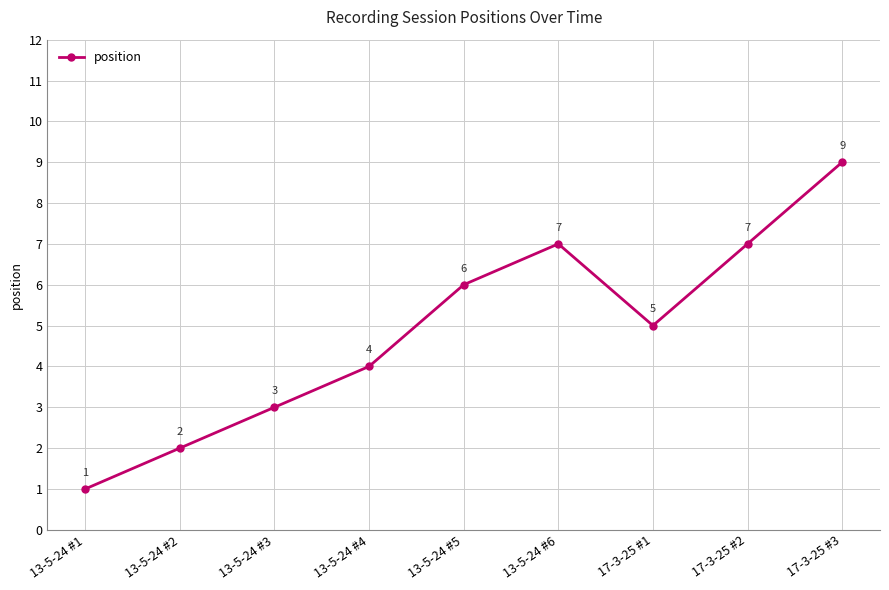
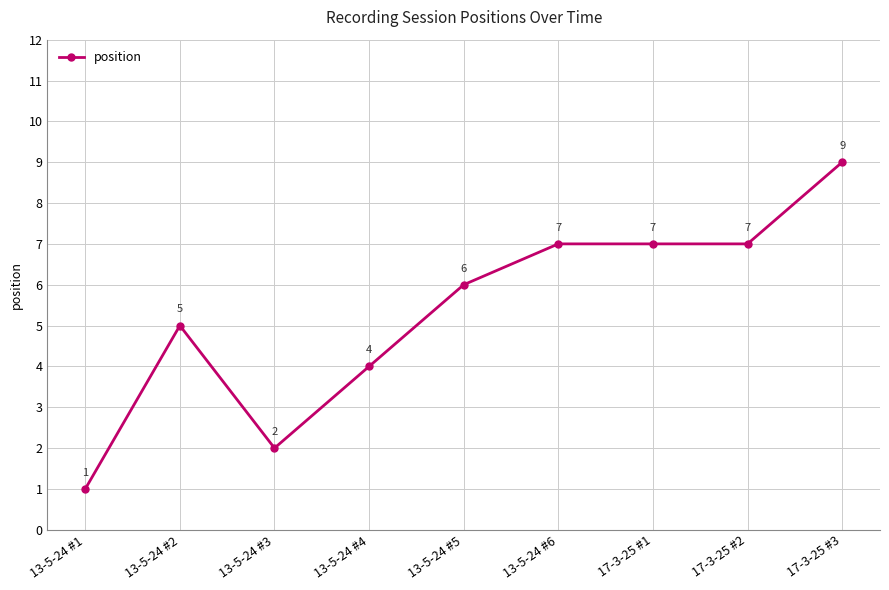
  {
    "13-5-24 #1": 1,
-   "13-5-24 #2": 2,
-   "13-5-24 #3": 3,
+   "13-5-24 #2": 5,
+   "13-5-24 #3": 2,
    "13-5-24 #4": 4,
    "13-5-24 #5": 6,
    "13-5-24 #6": 7,
-   "17-3-25 #1": 5,
+   "17-3-25 #1": 7,
    "17-3-25 #2": 7,
    "17-3-25 #3": 9
  }
